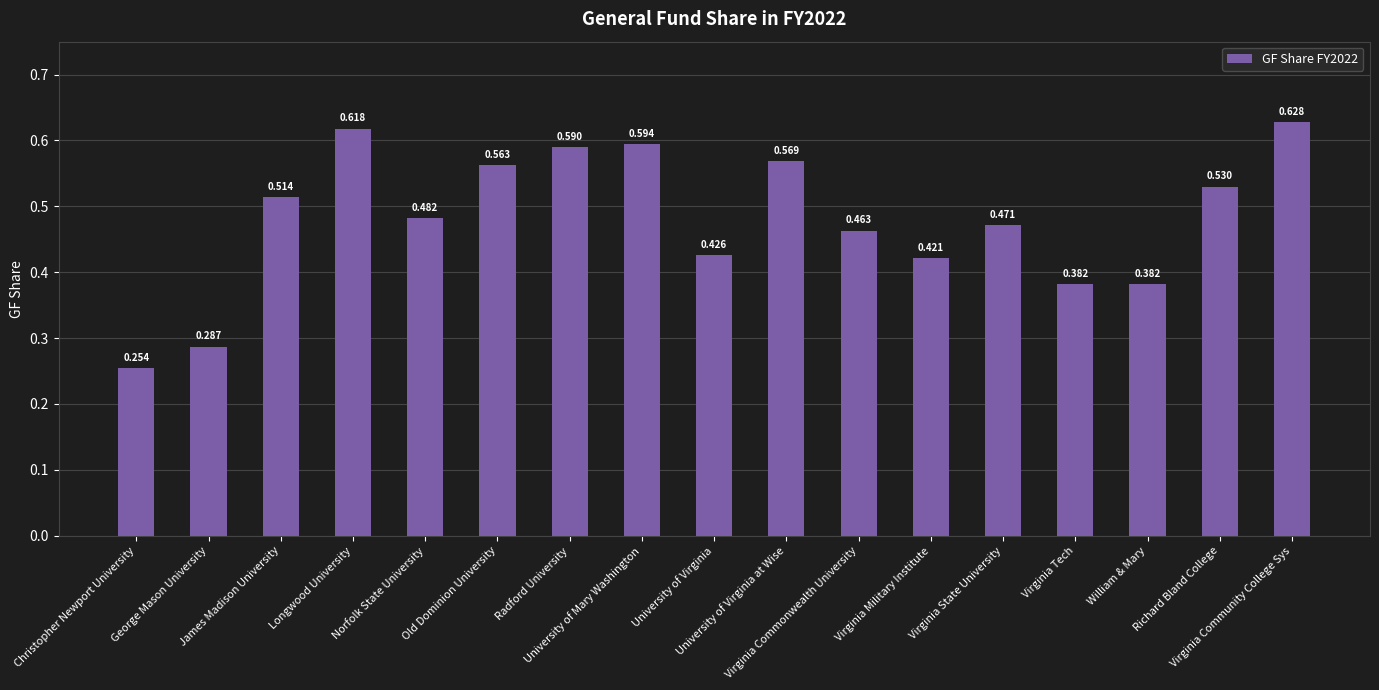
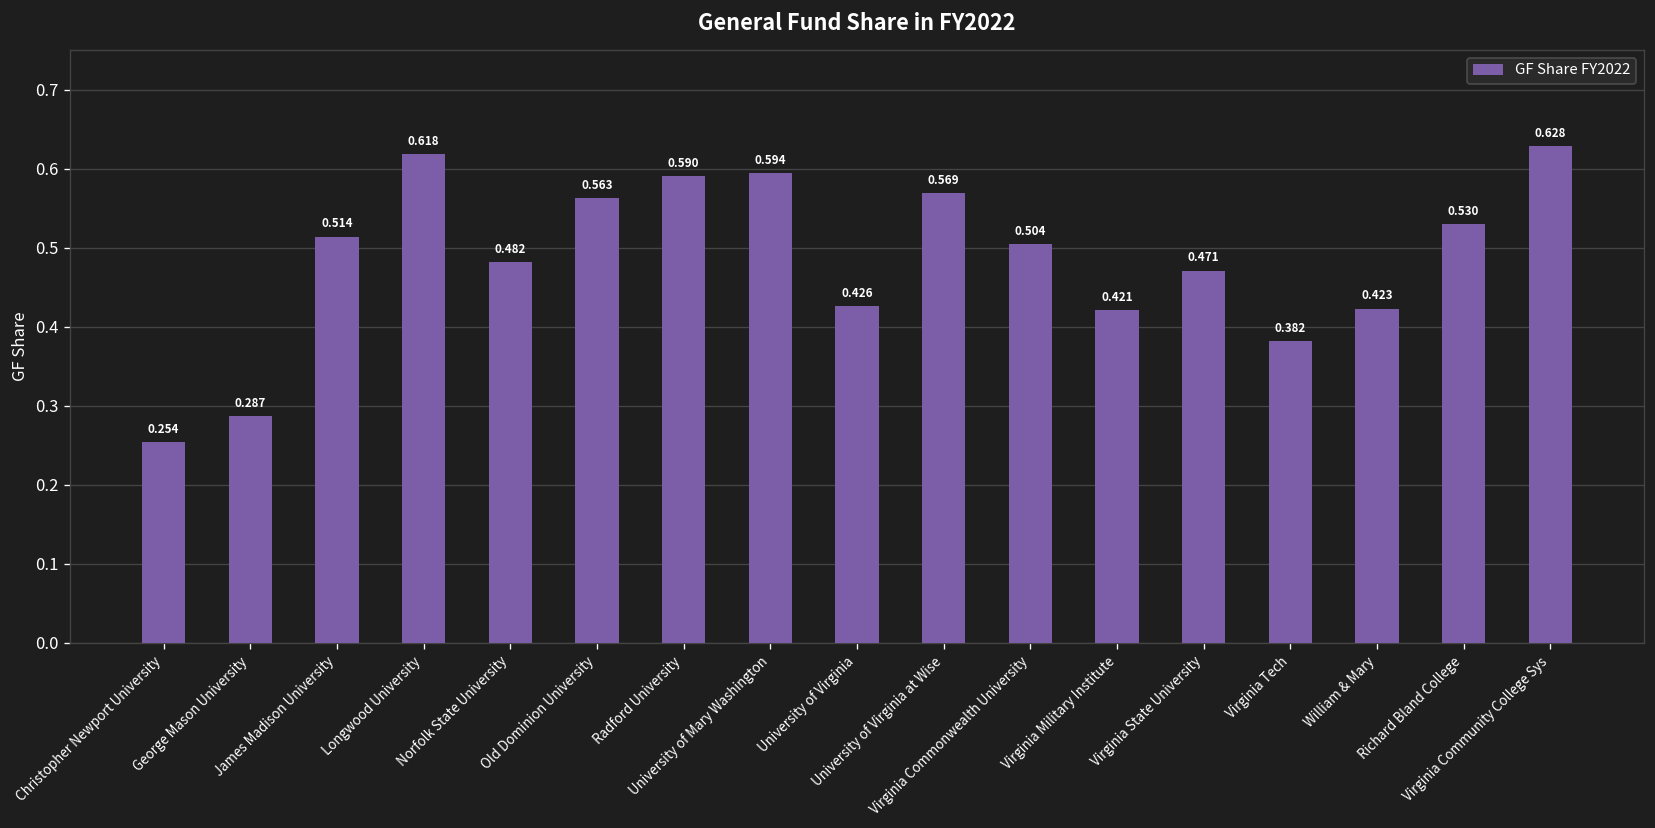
  {
    "Christopher Newport University": 0.254,
    "George Mason University": 0.287,
    "James Madison University": 0.514,
    "Longwood University": 0.618,
    "Norfolk State University": 0.482,
    "Old Dominion University": 0.563,
    "Radford University": 0.590,
    "University of Mary Washington": 0.594,
    "University of Virginia": 0.426,
    "University of Virginia at Wise": 0.569,
-   "Virginia Commonwealth University": 0.463,
+   "Virginia Commonwealth University": 0.504,
    "Virginia Military Institute": 0.421,
    "Virginia State University": 0.471,
    "Virginia Tech": 0.382,
-   "William & Mary": 0.382,
+   "William & Mary": 0.423,
    "Richard Bland College": 0.530,
    "Virginia Community College Sys": 0.628
  }
